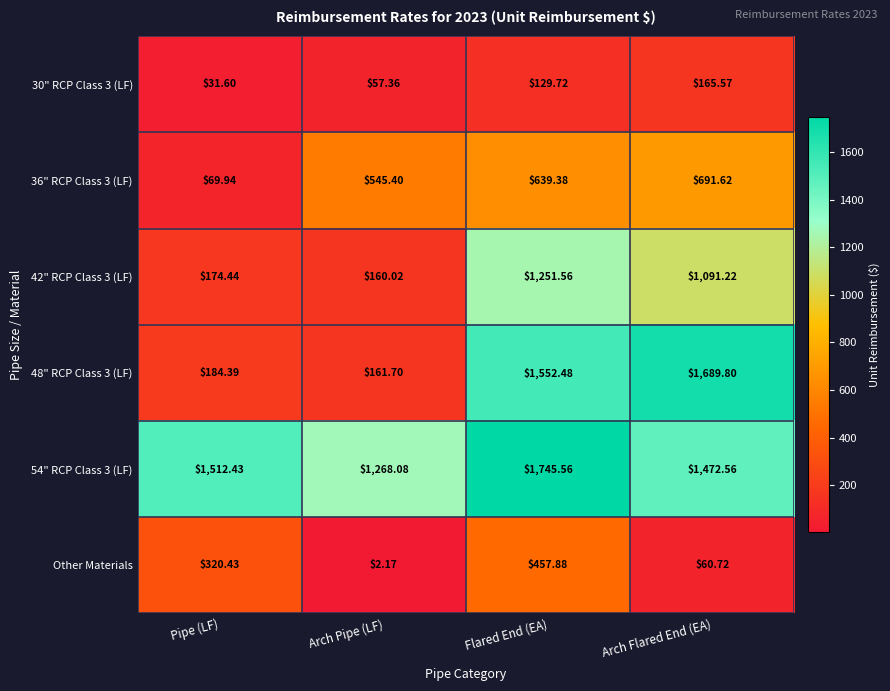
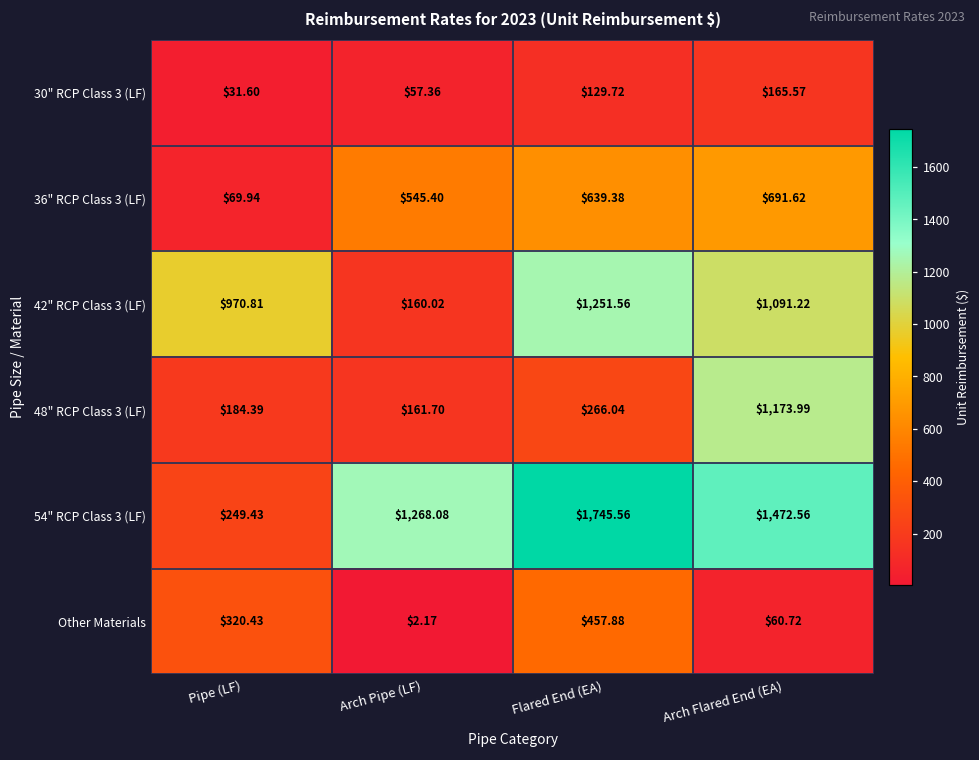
  {
    "30\" RCP Class 3 (LF)": {
      "Pipe (LF)": "$31.60",
      "Arch Pipe (LF)": "$57.36",
      "Flared End (EA)": "$129.72",
      "Arch Flared End (EA)": "$165.57"
    },
    "36\" RCP Class 3 (LF)": {
      "Pipe (LF)": "$69.94",
      "Arch Pipe (LF)": "$545.40",
      "Flared End (EA)": "$639.38",
      "Arch Flared End (EA)": "$691.62"
    },
    "42\" RCP Class 3 (LF)": {
-     "Pipe (LF)": "$174.44",
+     "Pipe (LF)": "$970.81",
      "Arch Pipe (LF)": "$160.02",
      "Flared End (EA)": "$1,251.56",
      "Arch Flared End (EA)": "$1,091.22"
    },
    "48\" RCP Class 3 (LF)": {
      "Pipe (LF)": "$184.39",
      "Arch Pipe (LF)": "$161.70",
-     "Flared End (EA)": "$1,552.48",
-     "Arch Flared End (EA)": "$1,689.80"
+     "Flared End (EA)": "$266.04",
+     "Arch Flared End (EA)": "$1,173.99"
    },
    "54\" RCP Class 3 (LF)": {
-     "Pipe (LF)": "$1,512.43",
+     "Pipe (LF)": "$249.43",
      "Arch Pipe (LF)": "$1,268.08",
      "Flared End (EA)": "$1,745.56",
      "Arch Flared End (EA)": "$1,472.56"
    },
    "Other Materials": {
      "Pipe (LF)": "$320.43",
      "Arch Pipe (LF)": "$2.17",
      "Flared End (EA)": "$457.88",
      "Arch Flared End (EA)": "$60.72"
    }
  }
